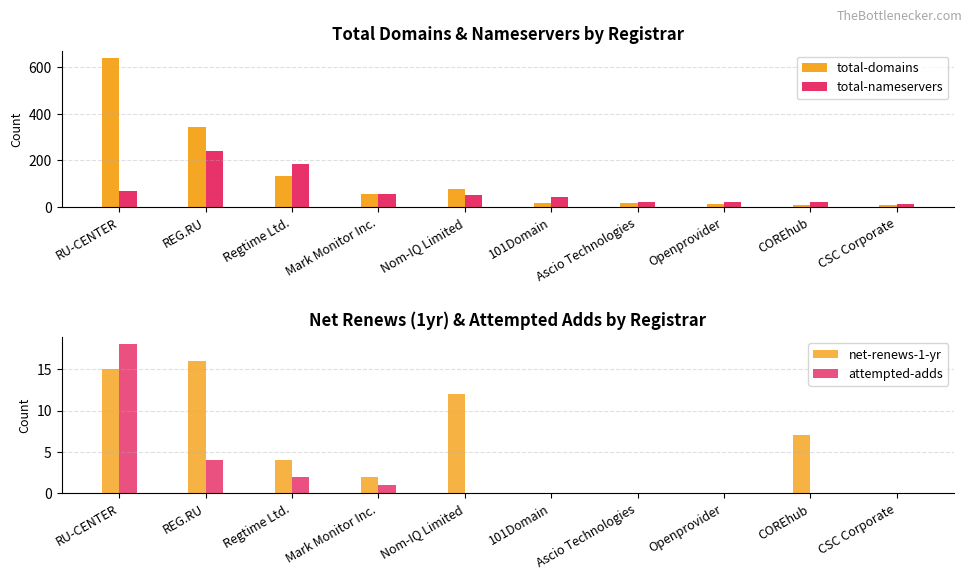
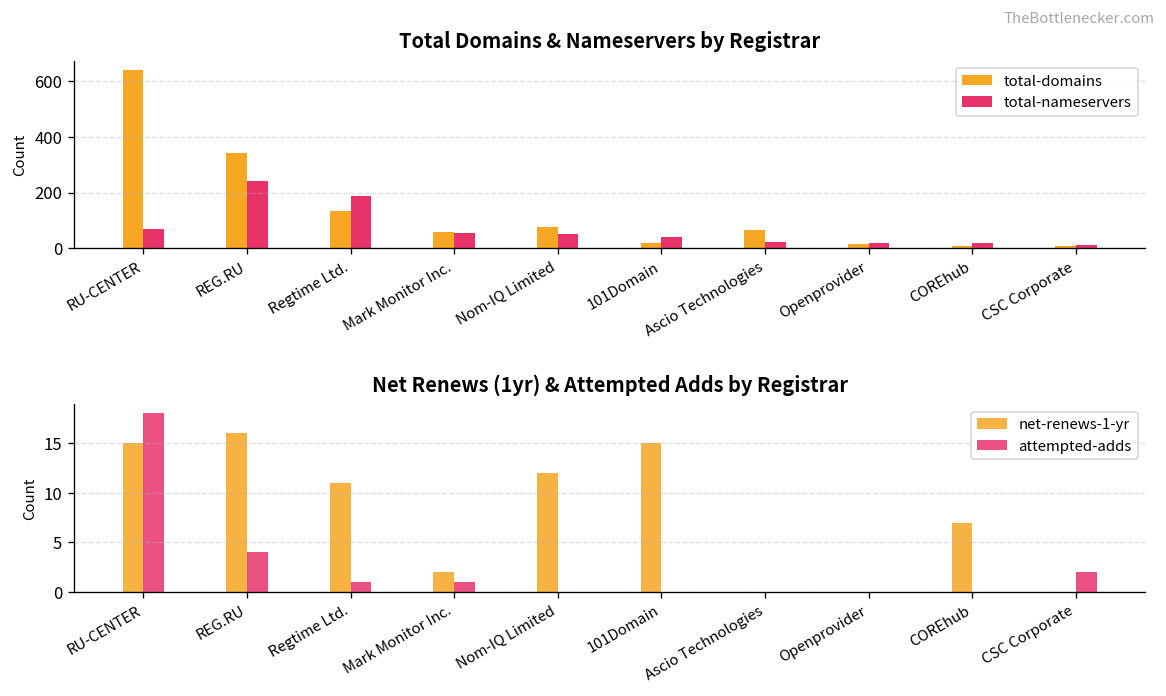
  {
    "Total Domains & Nameservers by Registrar": {
      "total-domains": {
        "RU-CENTER": 640,
        "REG.RU": 340,
        "Regtime Ltd.": 130,
        "Mark Monitor Inc.": 60,
        "Nom-IQ Limited": 80,
        "101Domain": 20,
-       "Ascio Technologies": 20,
+       "Ascio Technologies": 70,
        "Openprovider": 20
      },
      "total-nameservers": {
        "RU-CENTER": 70,
        "REG.RU": 240,
        "Regtime Ltd.": 190,
        "Mark Monitor Inc.": 60,
        "Nom-IQ Limited": 50,
        "101Domain": 40,
        "Ascio Technologies": 20,
        "Openprovider": 20,
        "COREhub": 20,
        "CSC Corporate": 10
      }
    },
    "Net Renews (1yr) & Attempted Adds by Registrar": {
      "net-renews-1-yr": {
        "RU-CENTER": 15,
        "REG.RU": 16,
-       "Regtime Ltd.": 4,
+       "Regtime Ltd.": 11,
        "Mark Monitor Inc.": 2,
        "Nom-IQ Limited": 12,
-       "101Domain": 0,
+       "101Domain": 15,
        "Ascio Technologies": 0,
        "Openprovider": 0,
        "COREhub": 7,
        "CSC Corporate": 0
      },
      "attempted-adds": {
        "RU-CENTER": 18,
        "REG.RU": 4,
-       "Regtime Ltd.": 2,
+       "Regtime Ltd.": 1,
        "Mark Monitor Inc.": 1,
        "Nom-IQ Limited": 0,
        "101Domain": 0,
        "Ascio Technologies": 0,
        "Openprovider": 0,
        "COREhub": 0,
-       "CSC Corporate": 0
+       "CSC Corporate": 2
      }
    }
  }
